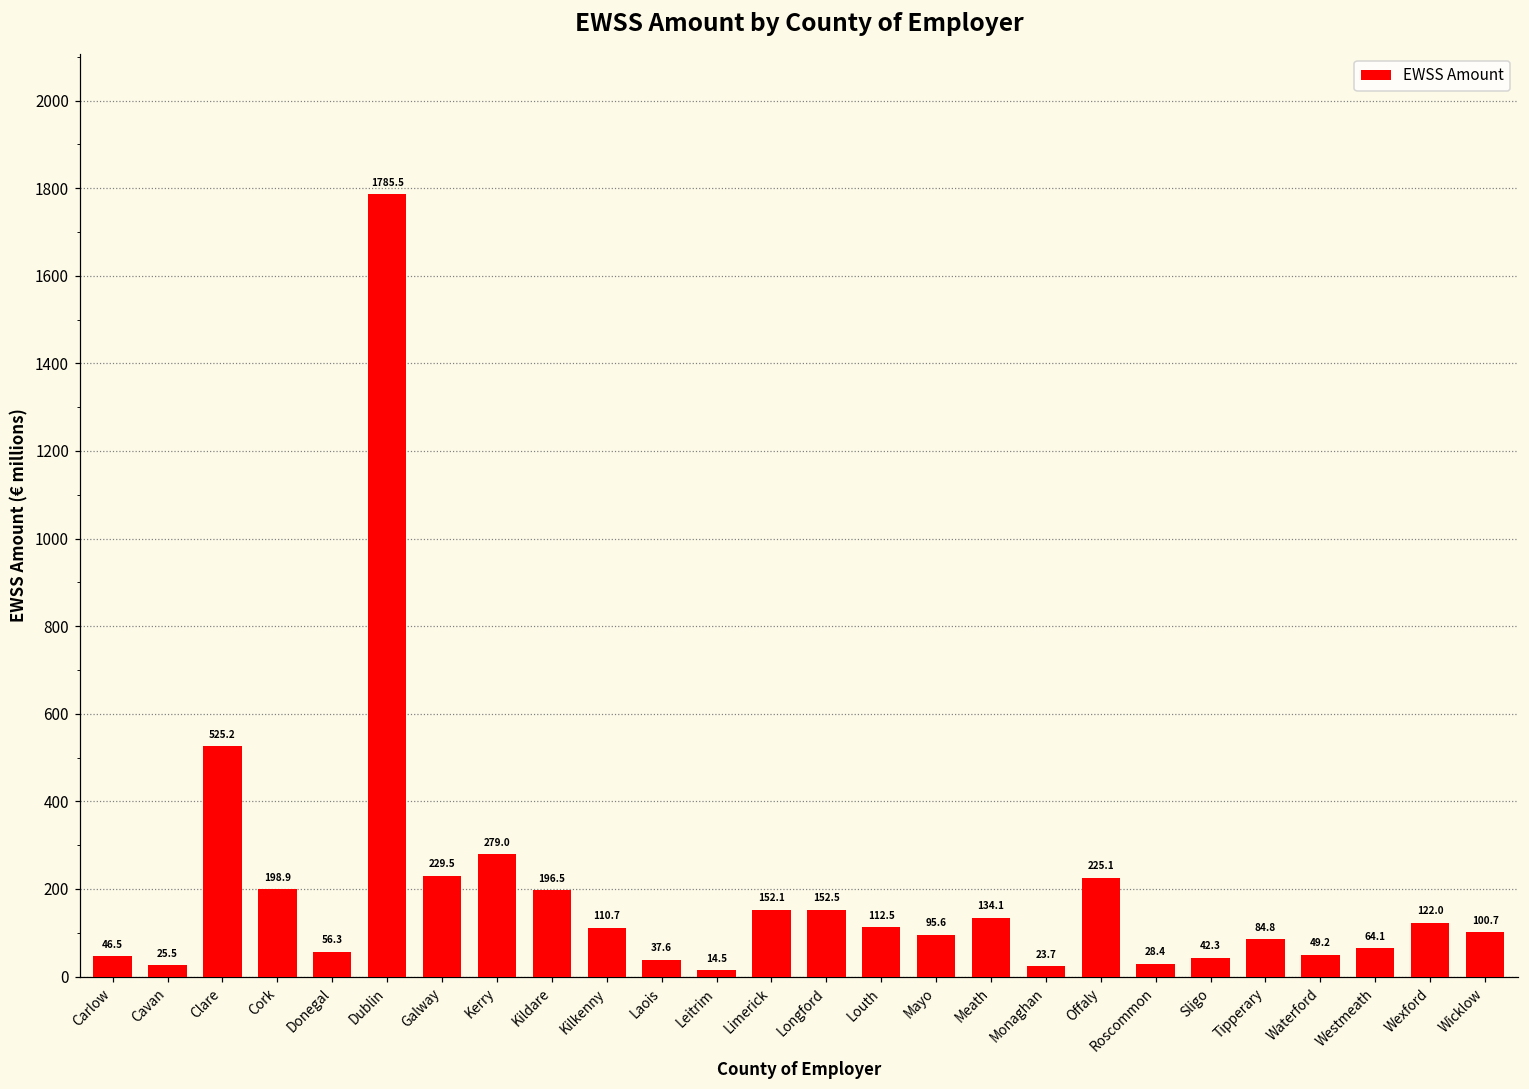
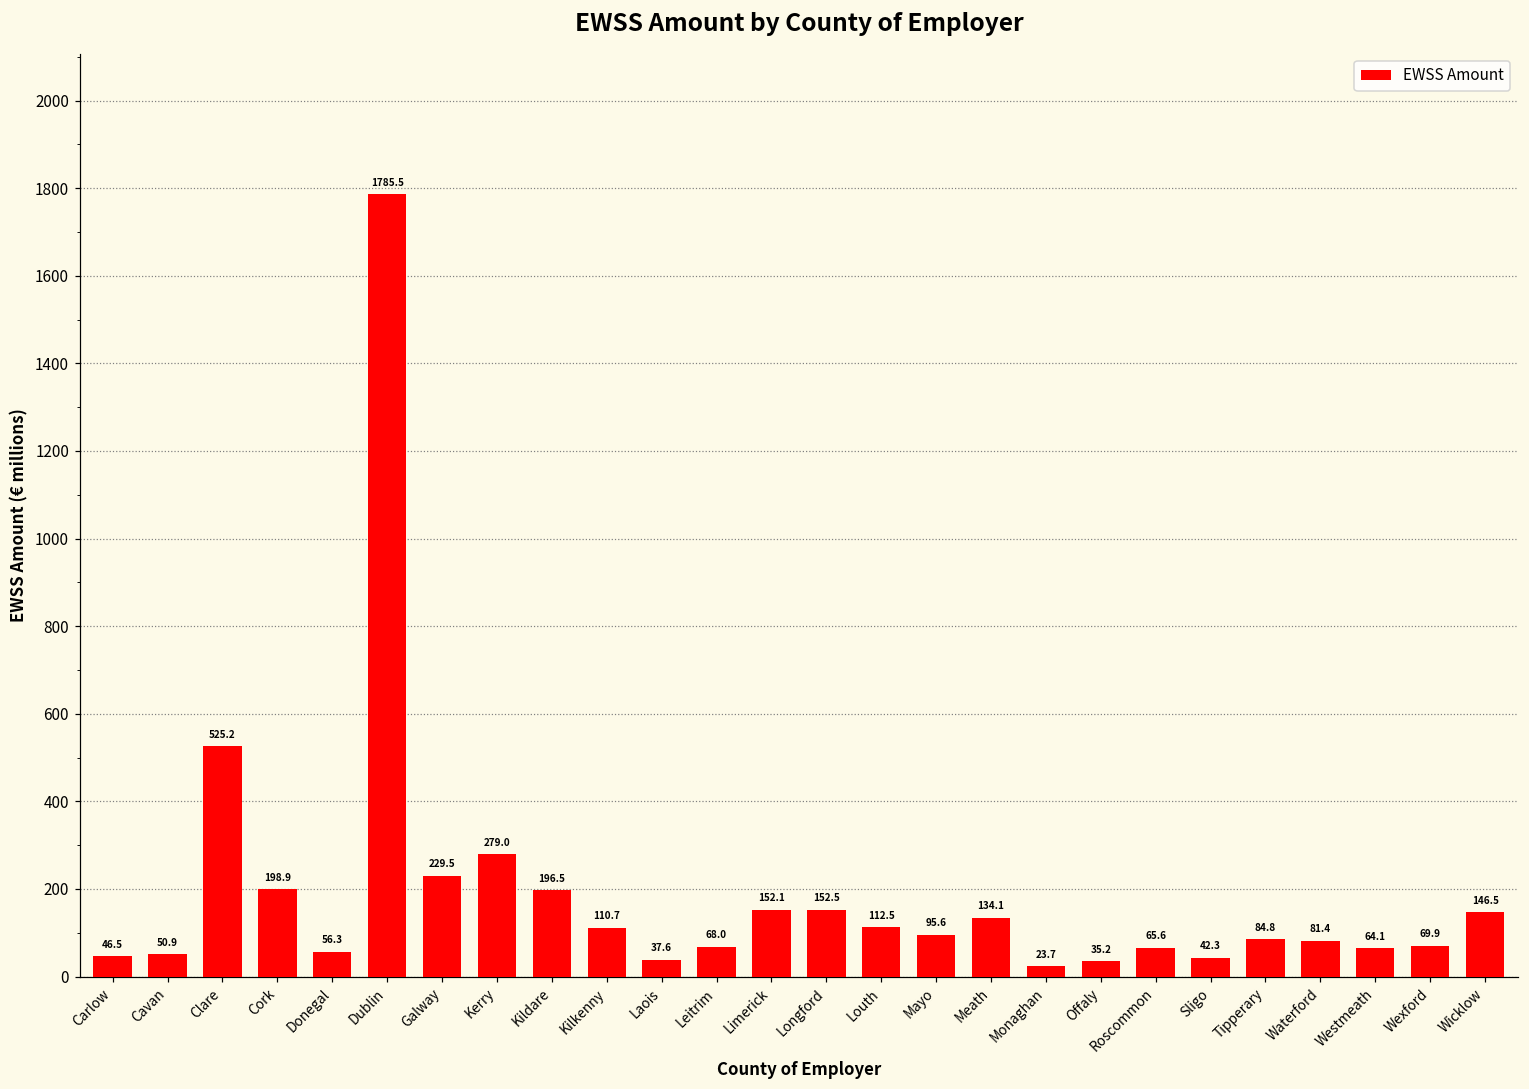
  {
    "Carlow": 46.5,
-   "Cavan": 25.5,
+   "Cavan": 50.9,
    "Clare": 525.2,
    "Cork": 198.9,
    "Donegal": 56.3,
    "Dublin": 1785.5,
    "Galway": 229.5,
    "Kerry": 279.0,
    "Kildare": 196.5,
    "Kilkenny": 110.7,
    "Laois": 37.6,
-   "Leitrim": 14.5,
+   "Leitrim": 68.0,
    "Limerick": 152.1,
    "Longford": 152.5,
    "Louth": 112.5,
    "Mayo": 95.6,
    "Meath": 134.1,
    "Monaghan": 23.7,
-   "Offaly": 225.1,
-   "Roscommon": 28.4,
+   "Offaly": 35.2,
+   "Roscommon": 65.6,
    "Sligo": 42.3,
    "Tipperary": 84.8,
-   "Waterford": 49.2,
+   "Waterford": 81.4,
    "Westmeath": 64.1,
-   "Wexford": 122.0,
-   "Wicklow": 100.7
+   "Wexford": 69.9,
+   "Wicklow": 146.5
  }
